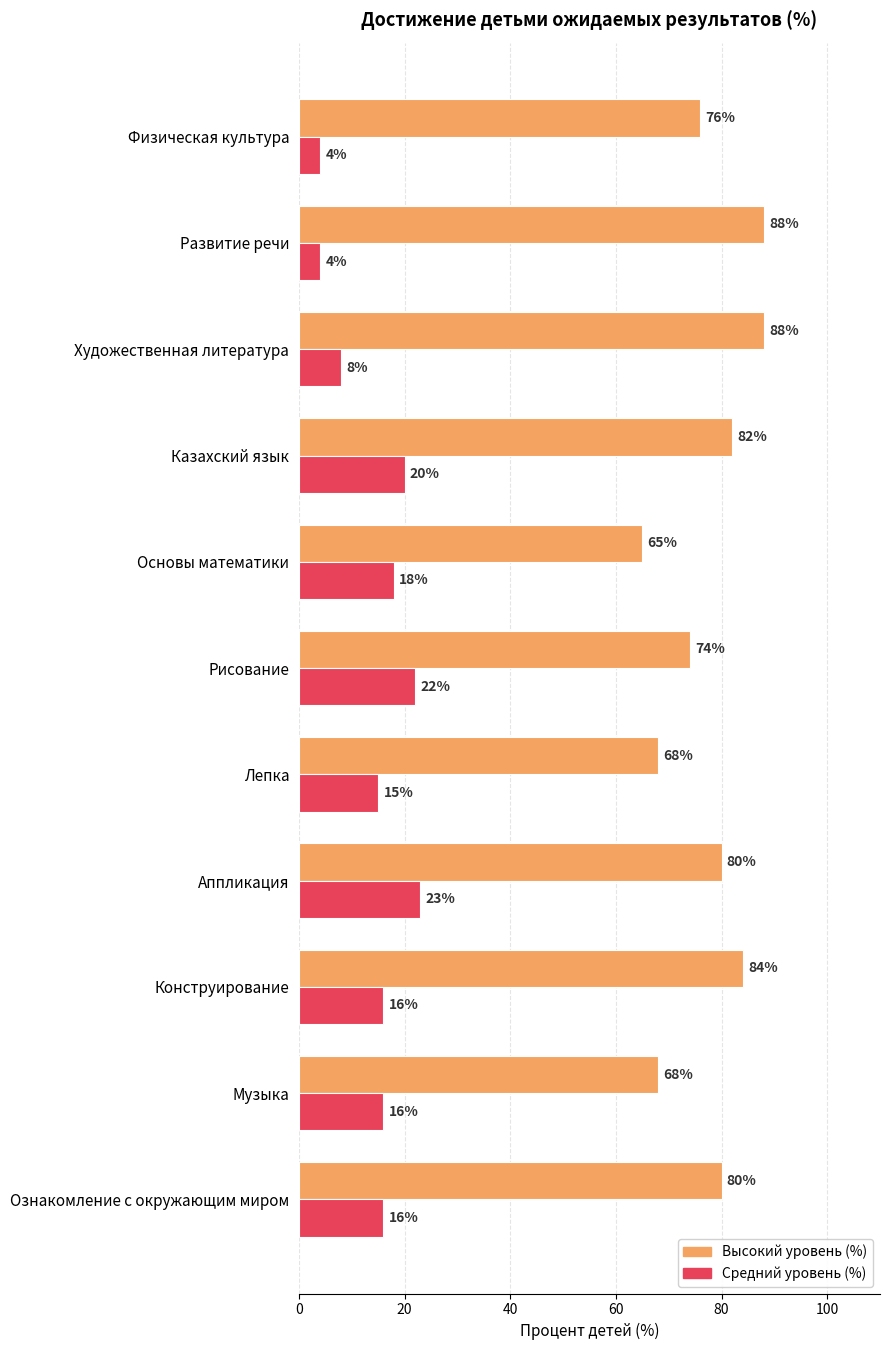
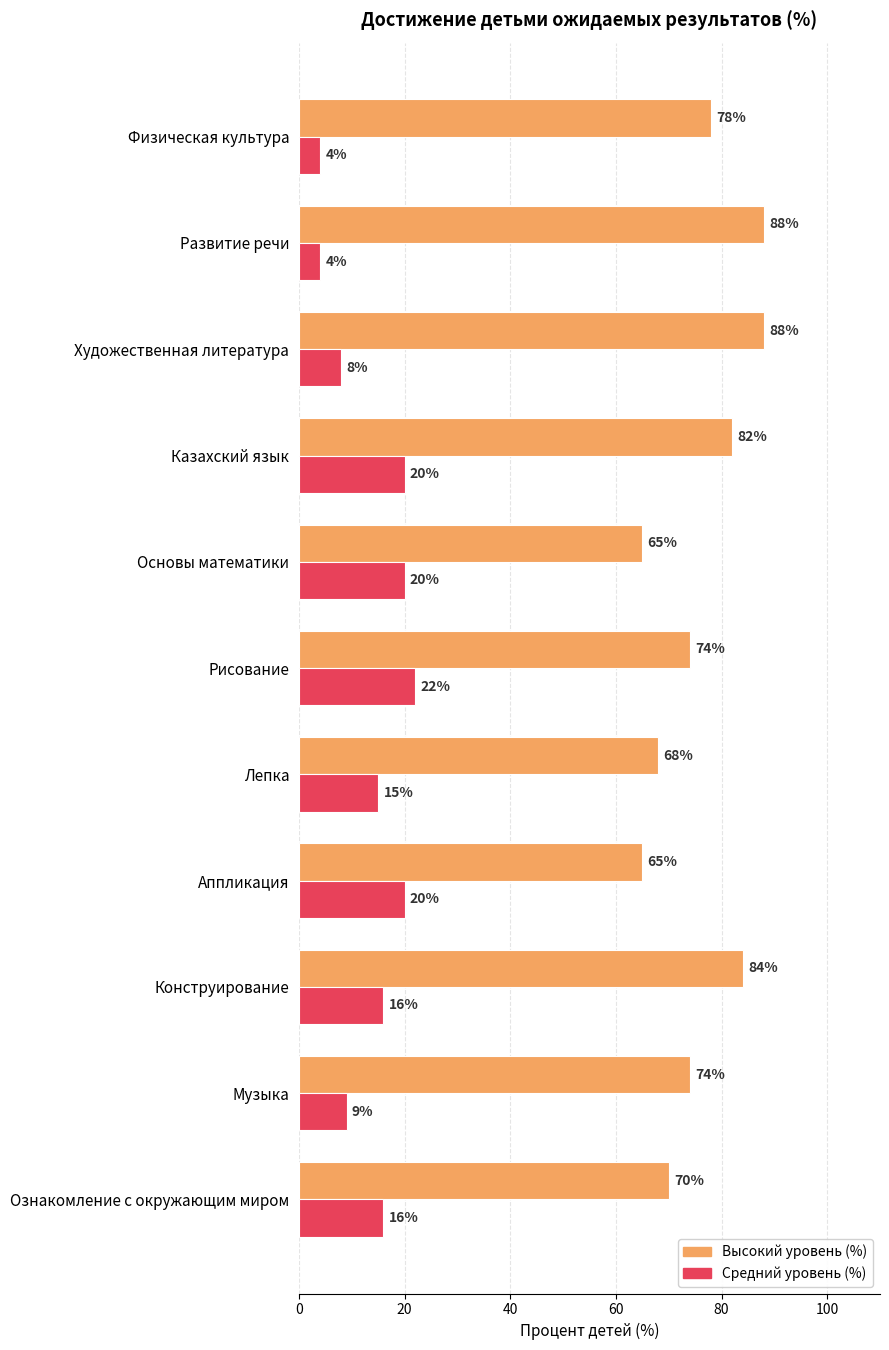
  {
    "Высокий уровень (%)": {
-     "Физическая культура": "76%",
+     "Физическая культура": "78%",
      "Развитие речи": "88%",
      "Художественная литература": "88%",
      "Казахский язык": "82%",
      "Основы математики": "65%",
      "Рисование": "74%",
      "Лепка": "68%",
-     "Аппликация": "80%",
+     "Аппликация": "65%",
      "Конструирование": "84%",
-     "Музыка": "68%",
-     "Ознакомление с окружающим миром": "80%"
+     "Музыка": "74%",
+     "Ознакомление с окружающим миром": "70%"
    },
    "Средний уровень (%)": {
      "Физическая культура": "4%",
      "Развитие речи": "4%",
      "Художественная литература": "8%",
      "Казахский язык": "20%",
-     "Основы математики": "18%",
+     "Основы математики": "20%",
      "Рисование": "22%",
      "Лепка": "15%",
-     "Аппликация": "23%",
+     "Аппликация": "20%",
      "Конструирование": "16%",
-     "Музыка": "16%",
+     "Музыка": "9%",
      "Ознакомление с окружающим миром": "16%"
    }
  }
